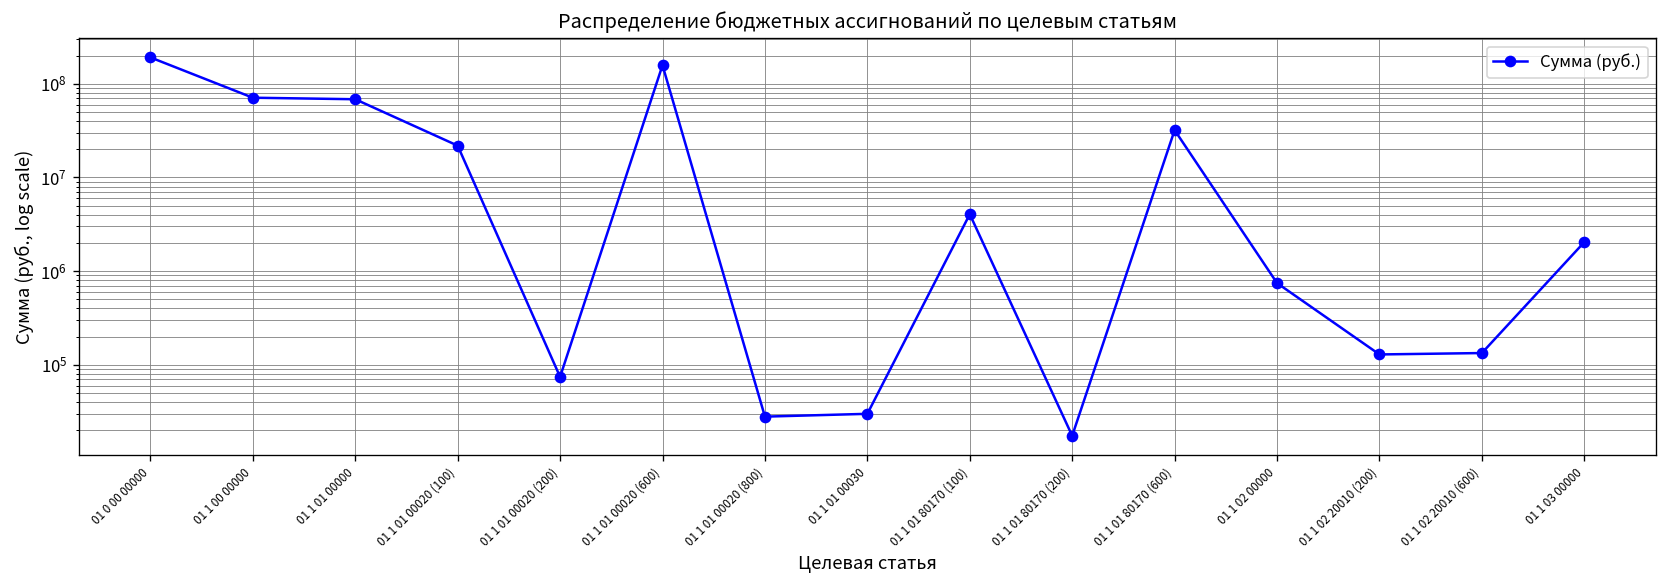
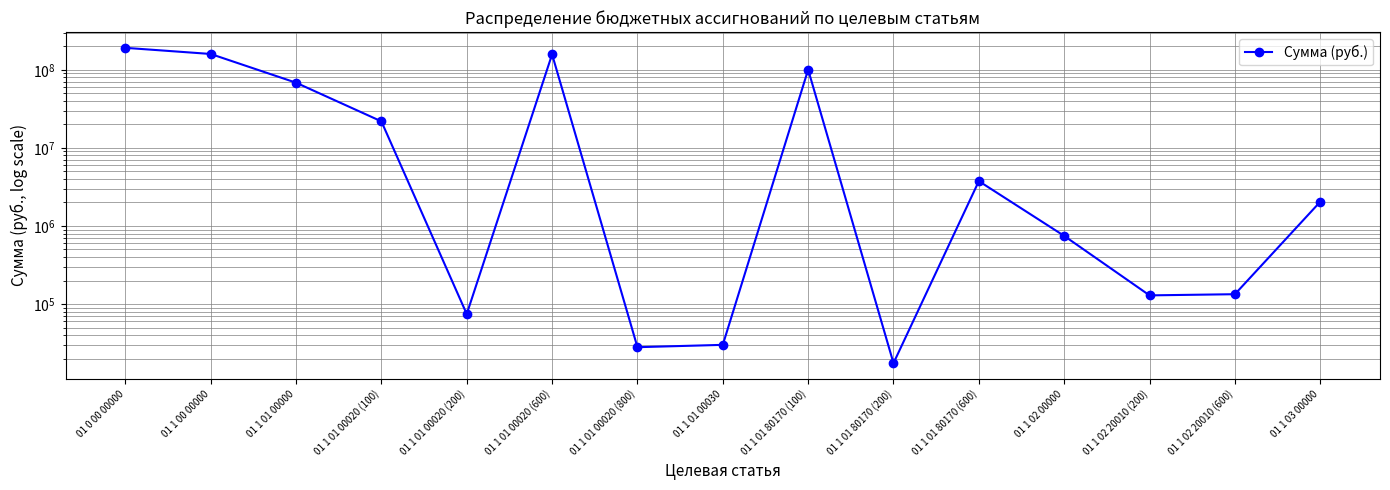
  {
    "01 0 00 00000": 190000000,
-   "01 1 00 00000": 70000000,
+   "01 1 00 00000": 160000000,
    "01 1 01 00000": 70000000,
    "01 1 01 00020 (100)": 22000000,
    "01 1 01 00020 (200)": 70000,
    "01 1 01 00020 (600)": 160000000,
    "01 1 01 00020 (800)": 28000,
    "01 1 01 00030": 30000,
-   "01 1 01 80170 (100)": 4000000,
+   "01 1 01 80170 (100)": 100000000,
    "01 1 01 80170 (200)": 17000,
-   "01 1 01 80170 (600)": 32000000,
+   "01 1 01 80170 (600)": 4000000,
    "01 1 02 00000": 700000,
    "01 1 02 20010 (200)": 130000,
    "01 1 02 20010 (600)": 130000,
    "01 1 03 00000": 2000000
  }
